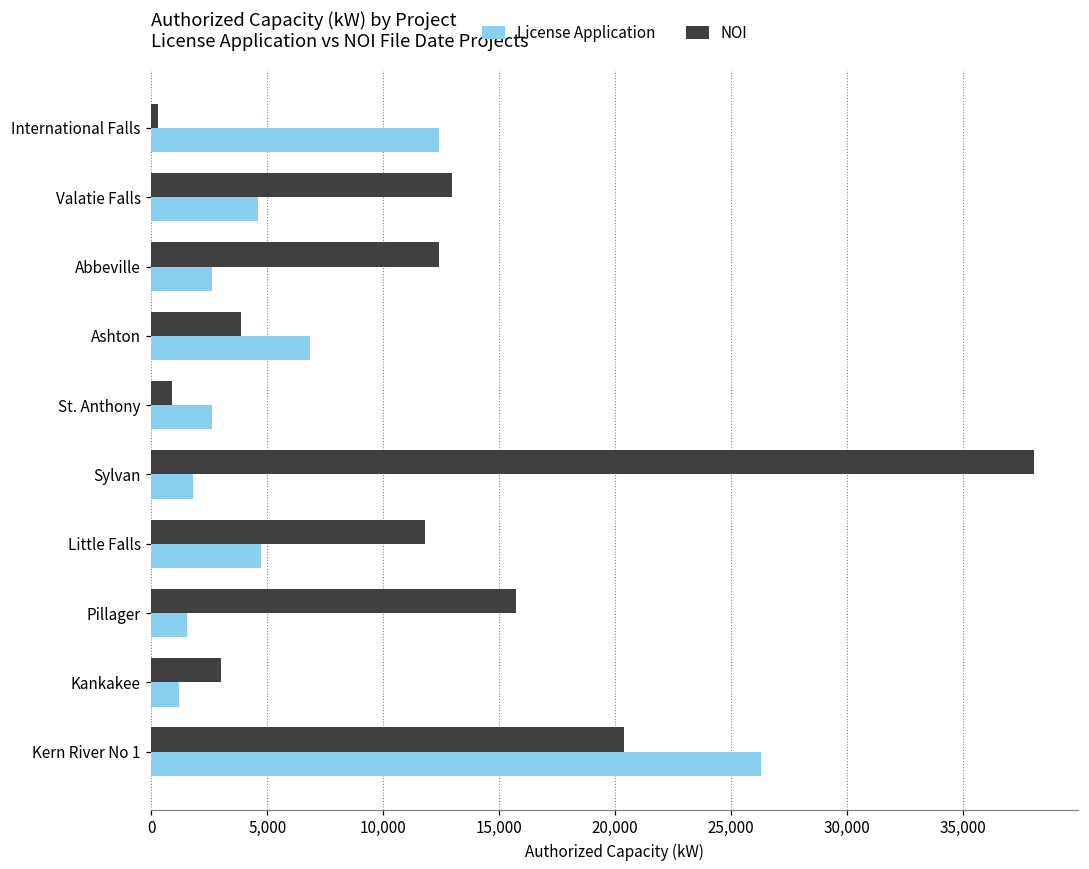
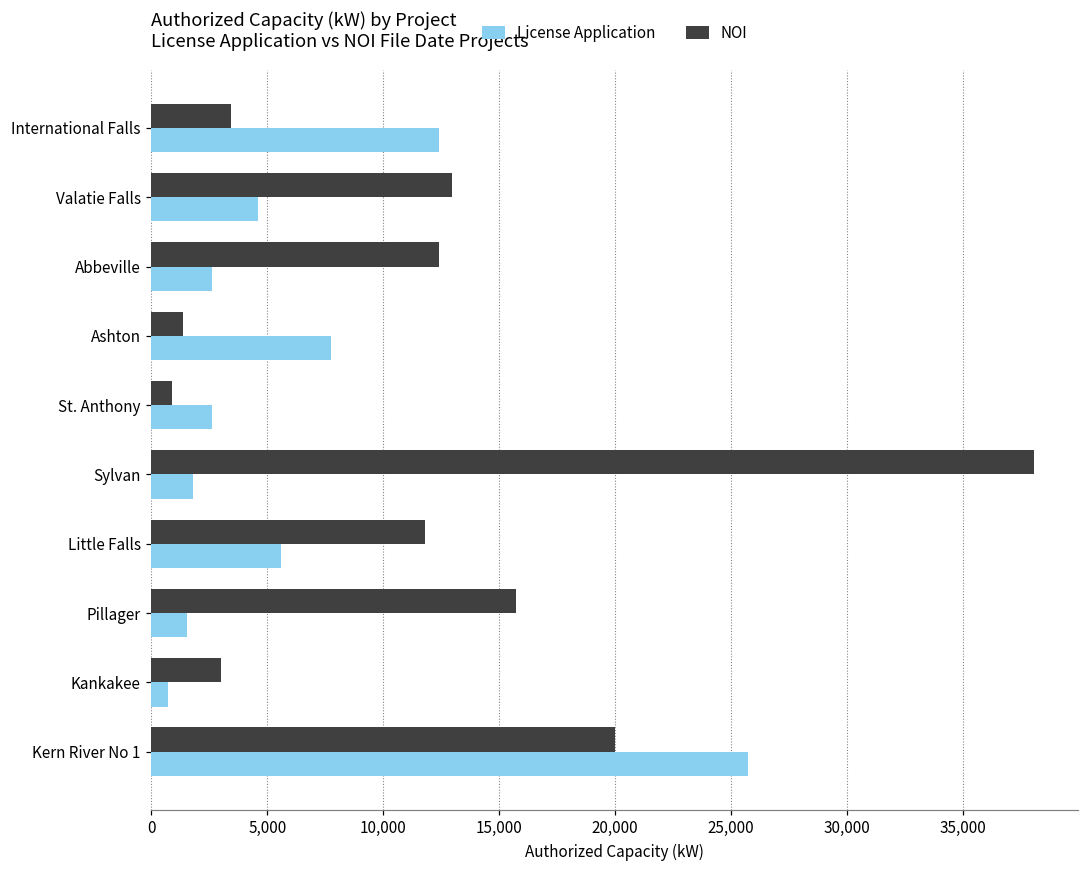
  {
    "License Application": {
      "International Falls": "12,400",
      "Valatie Falls": "4,600",
      "Abbeville": "2,600",
-     "Ashton": "6,900",
+     "Ashton": "7,700",
      "St. Anthony": "2,600",
      "Sylvan": "1,800",
-     "Little Falls": "4,700",
+     "Little Falls": "5,600",
      "Pillager": "1,500",
-     "Kankakee": "1,200",
-     "Kern River No 1": "26,300"
+     "Kankakee": "700",
+     "Kern River No 1": "25,700"
    },
    "NOI": {
-     "International Falls": "300",
+     "International Falls": "3,400",
      "Valatie Falls": "12,900",
      "Abbeville": "12,400",
-     "Ashton": "3,900",
+     "Ashton": "1,400",
      "St. Anthony": "900",
      "Sylvan": "38,100",
      "Little Falls": "11,800",
      "Pillager": "15,700",
      "Kankakee": "3,000",
-     "Kern River No 1": "20,400"
+     "Kern River No 1": "20,000"
    }
  }
